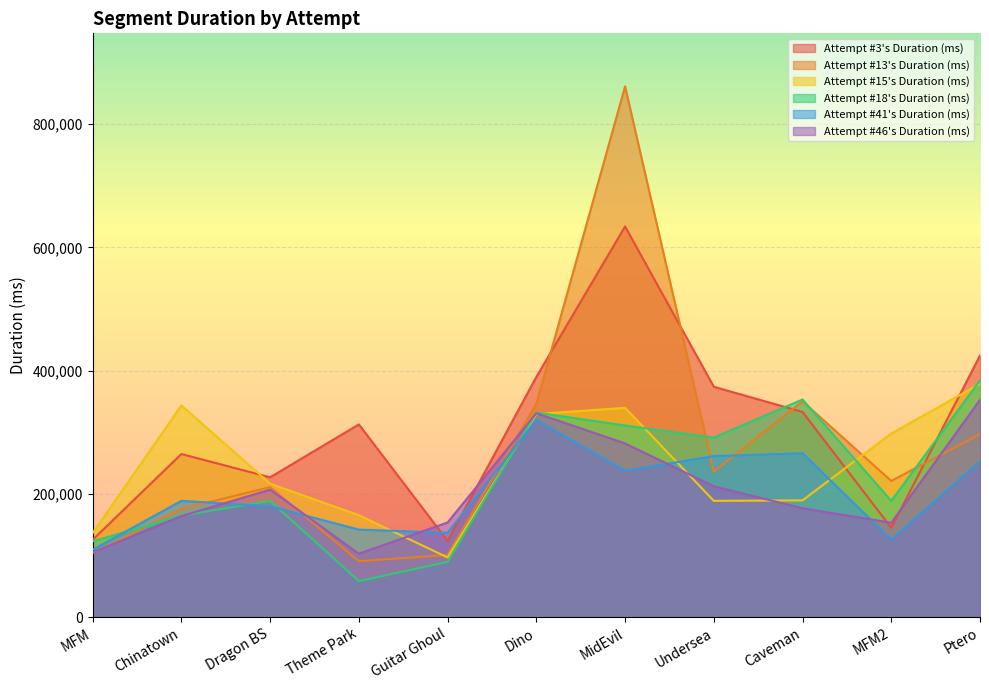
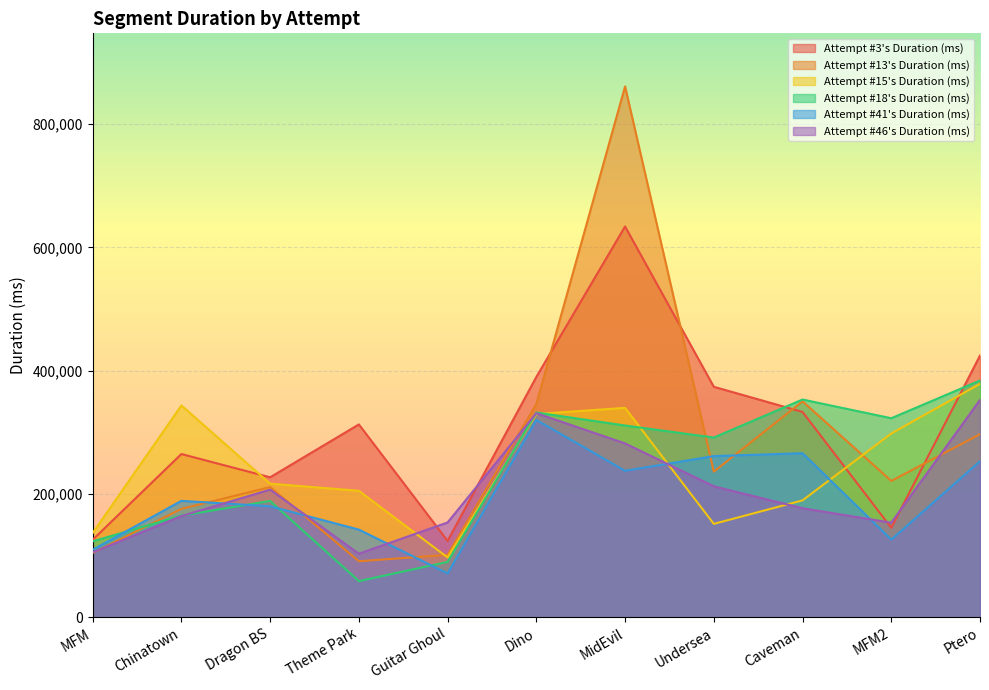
  {
    "Attempt #15's Duration (ms)": {
      "MFM": "140,000",
      "Chinatown": "340,000",
      "Dragon BS": "220,000",
-     "Theme Park": "170,000",
+     "Theme Park": "210,000",
      "Guitar Ghoul": "100,000",
      "MidEvil": "340,000",
-     "Undersea": "190,000",
+     "Undersea": "150,000",
      "Caveman": "190,000",
      "MFM2": "300,000",
      "Ptero": "380,000"
    },
    "Attempt #18's Duration (ms)": {
      "Dragon BS": "190,000",
      "Theme Park": "60,000",
      "Guitar Ghoul": "90,000",
      "MidEvil": "310,000",
      "Undersea": "290,000",
-     "MFM2": "190,000",
+     "MFM2": "320,000",
      "Ptero": "380,000"
    },
    "Attempt #41's Duration (ms)": {
      "Chinatown": "190,000",
      "Dragon BS": "180,000",
      "Theme Park": "140,000",
-     "Guitar Ghoul": "140,000",
+     "Guitar Ghoul": "70,000",
      "Dino": "320,000",
      "MidEvil": "240,000",
      "Undersea": "260,000",
      "Caveman": "270,000",
      "MFM2": "130,000",
      "Ptero": "250,000"
    },
    "Attempt #46's Duration (ms)": {
      "Theme Park": "100,000",
      "Guitar Ghoul": "150,000",
      "MidEvil": "280,000",
      "Undersea": "210,000",
      "Caveman": "180,000",
      "MFM2": "150,000",
      "Ptero": "350,000"
    }
  }
